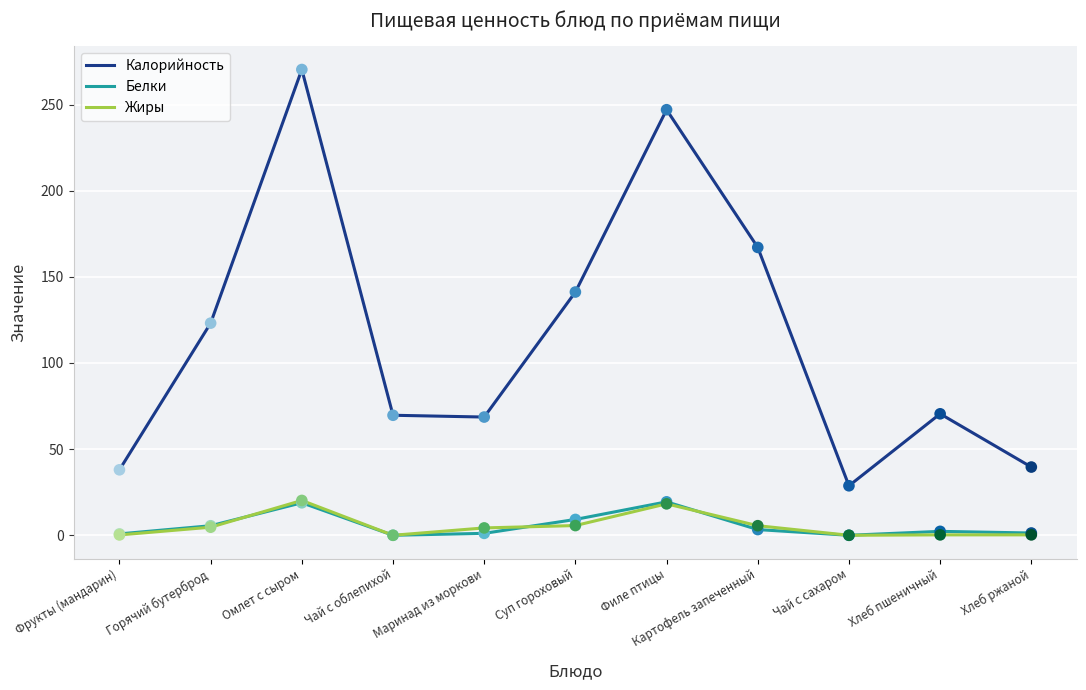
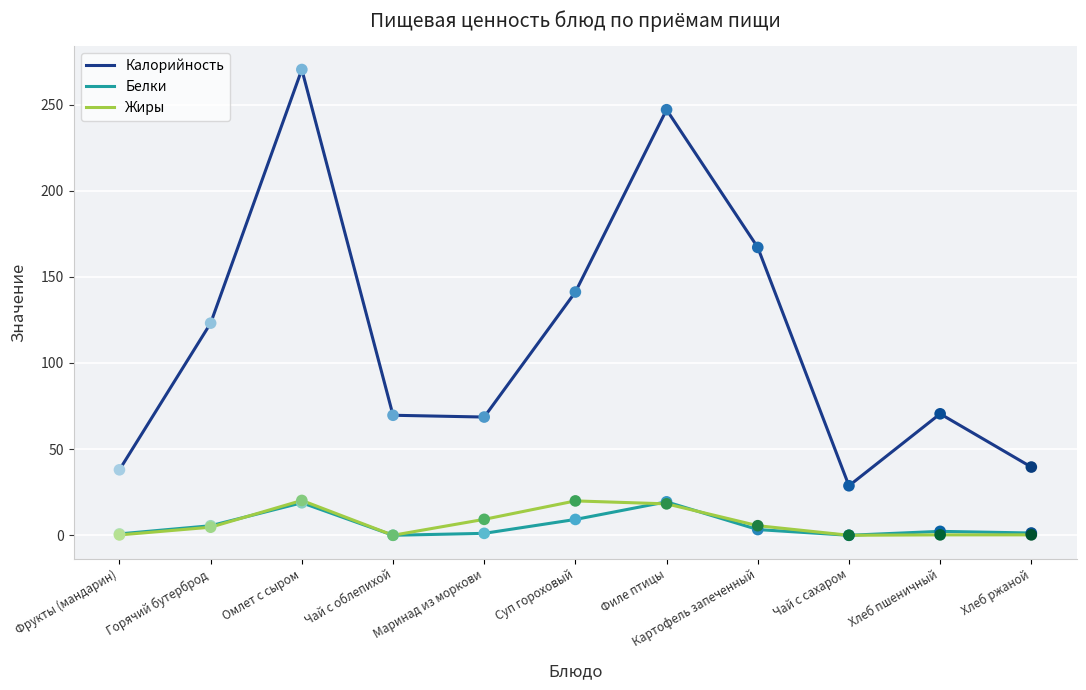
  {
    "Жиры": {
-     "Маринад из моркови": 4,
-     "Суп гороховый": 6
+     "Маринад из моркови": 9,
+     "Суп гороховый": 20
    }
  }
